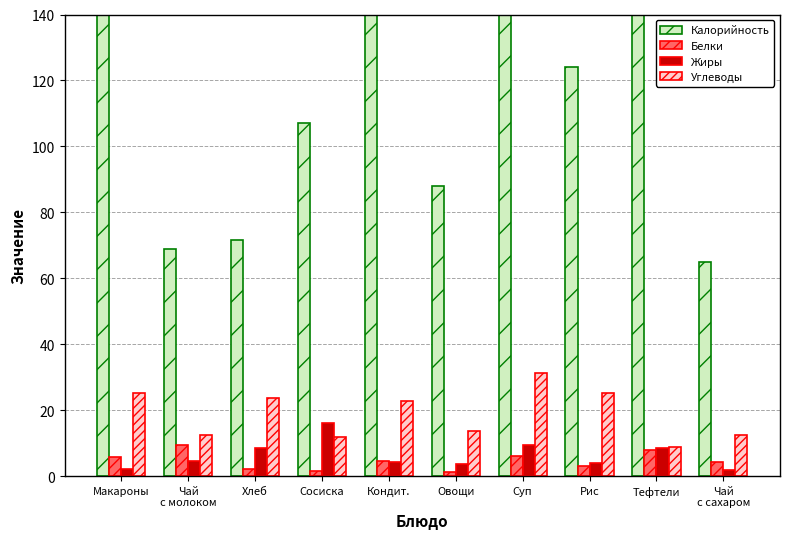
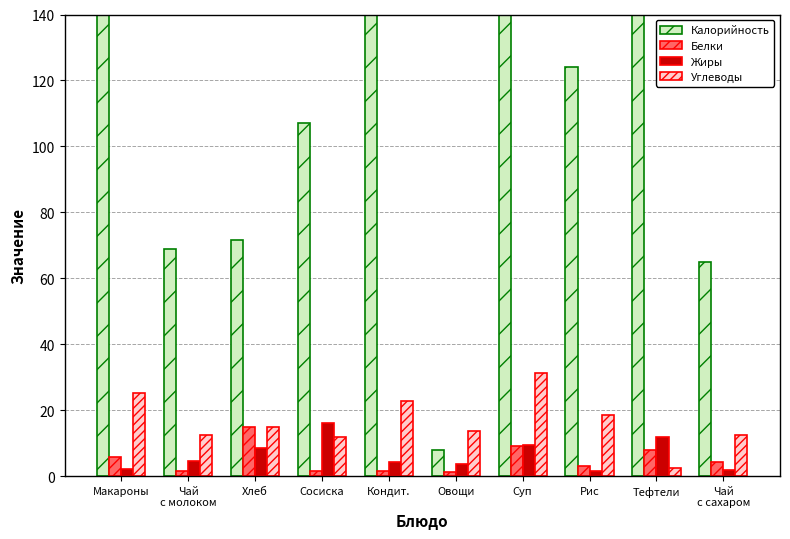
  {
    "Калорийность": {
      "Чай с молоком": 69,
      "Хлеб": 72,
      "Сосиска": 107,
-     "Овощи": 88,
+     "Овощи": 8,
      "Рис": 124,
      "Чай с сахаром": 65
    },
    "Белки": {
      "Макароны": 6,
-     "Чай с молоком": 9,
-     "Хлеб": 2,
+     "Чай с молоком": 2,
+     "Хлеб": 15,
      "Сосиска": 2,
-     "Кондит.": 5,
+     "Кондит.": 2,
      "Овощи": 1,
-     "Суп": 6,
+     "Суп": 9,
      "Рис": 3,
      "Тефтели": 8,
      "Чай с сахаром": 4
    },
    "Жиры": {
      "Макароны": 2,
      "Чай с молоком": 5,
      "Хлеб": 8,
      "Сосиска": 16,
      "Кондит.": 4,
      "Овощи": 4,
      "Суп": 10,
-     "Рис": 4,
-     "Тефтели": 8,
+     "Рис": 2,
+     "Тефтели": 12,
      "Чай с сахаром": 2
    },
    "Углеводы": {
      "Макароны": 25,
      "Чай с молоком": 12,
-     "Хлеб": 24,
+     "Хлеб": 15,
      "Сосиска": 12,
      "Кондит.": 23,
      "Овощи": 14,
      "Суп": 31,
-     "Рис": 25,
-     "Тефтели": 9,
+     "Рис": 19,
+     "Тефтели": 3,
      "Чай с сахаром": 12
    }
  }
